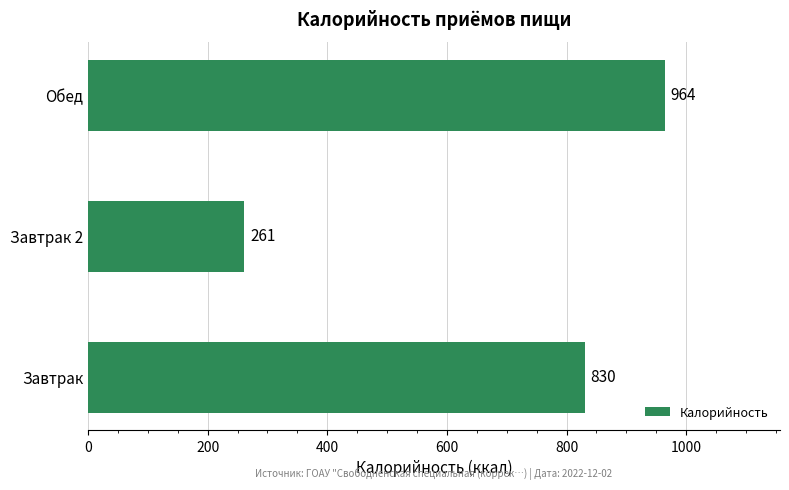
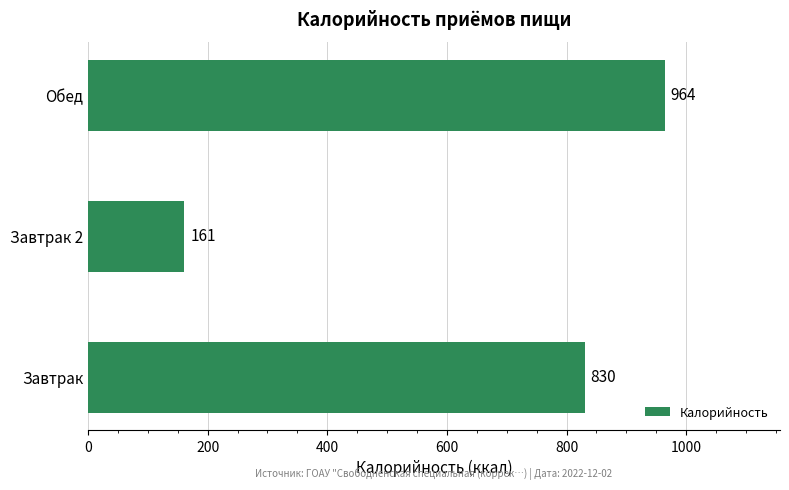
  {
    "Обед": 964,
-   "Завтрак 2": 261,
+   "Завтрак 2": 161,
    "Завтрак": 830
  }
